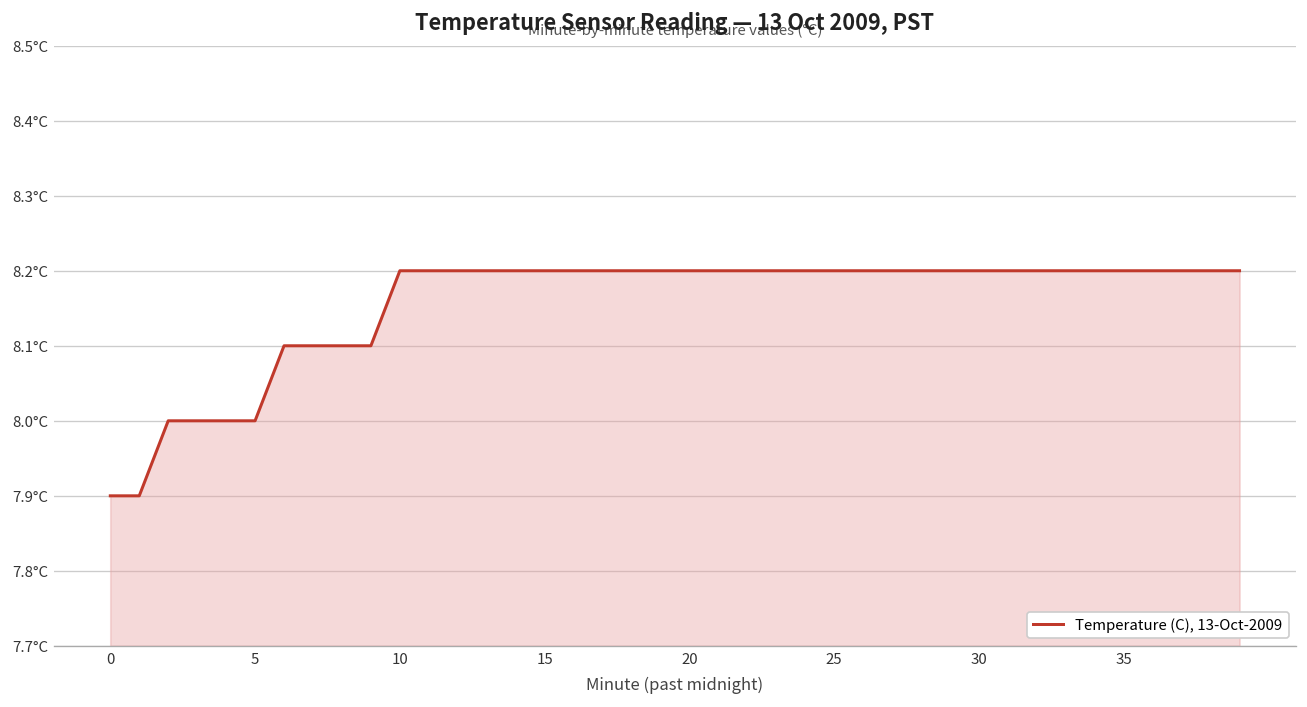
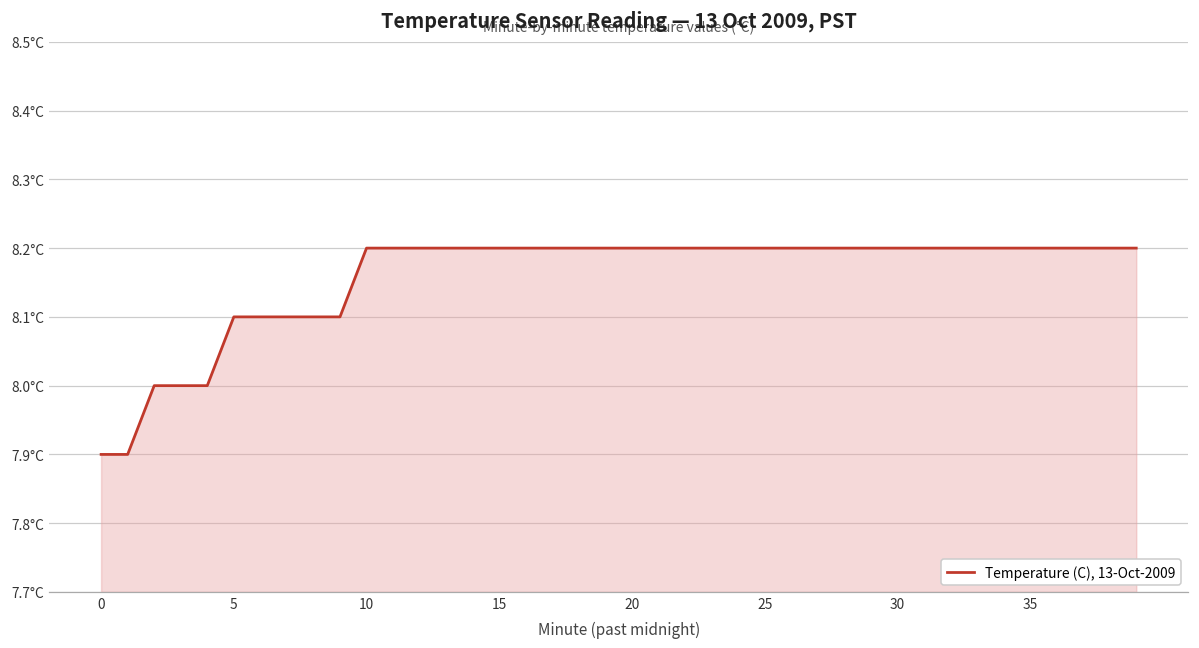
  {
    "0": "7.9°C",
-   "5": "8.0°C",
+   "5": "8.1°C",
    "10": "8.2°C",
    "15": "8.2°C",
    "20": "8.2°C",
    "25": "8.2°C",
    "30": "8.2°C",
    "35": "8.2°C"
  }
